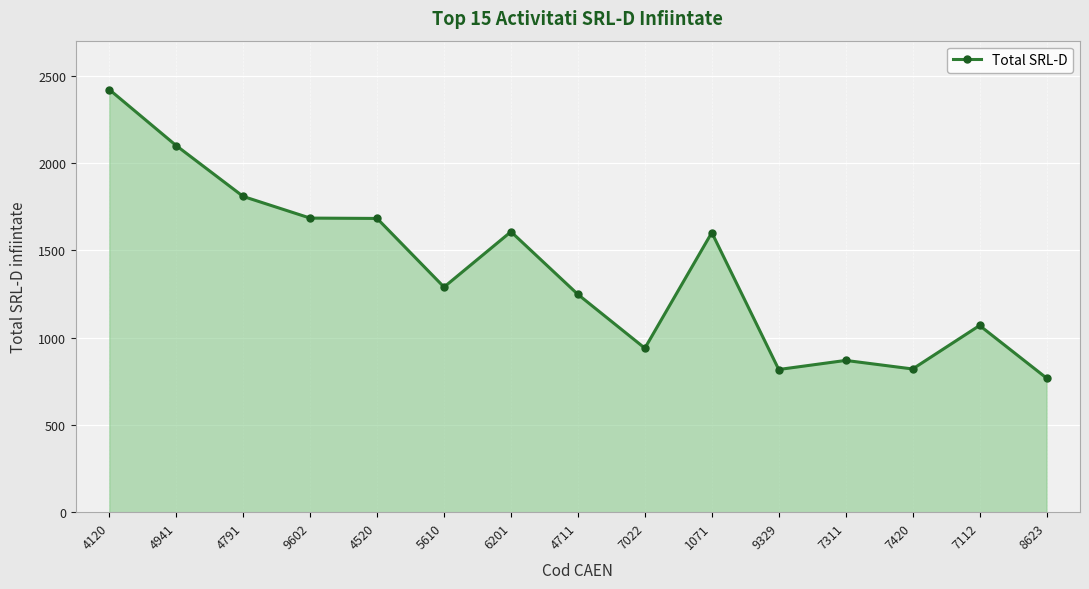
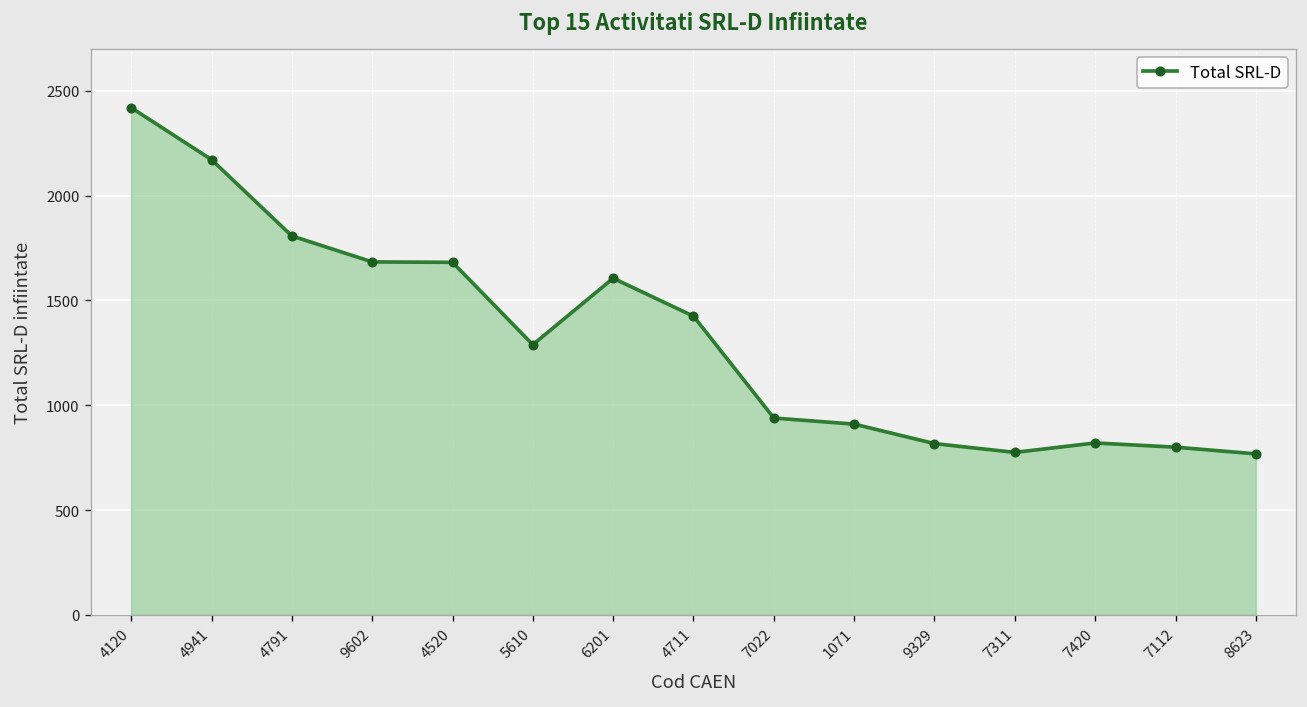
  {
    "4120": 2420,
-   "4941": 2100,
+   "4941": 2170,
    "4791": 1810,
    "9602": 1680,
    "4520": 1680,
    "5610": 1290,
    "6201": 1610,
-   "4711": 1250,
+   "4711": 1430,
    "7022": 940,
-   "1071": 1600,
+   "1071": 910,
    "9329": 820,
-   "7311": 870,
+   "7311": 780,
    "7420": 820,
-   "7112": 1070,
+   "7112": 800,
    "8623": 770
  }
